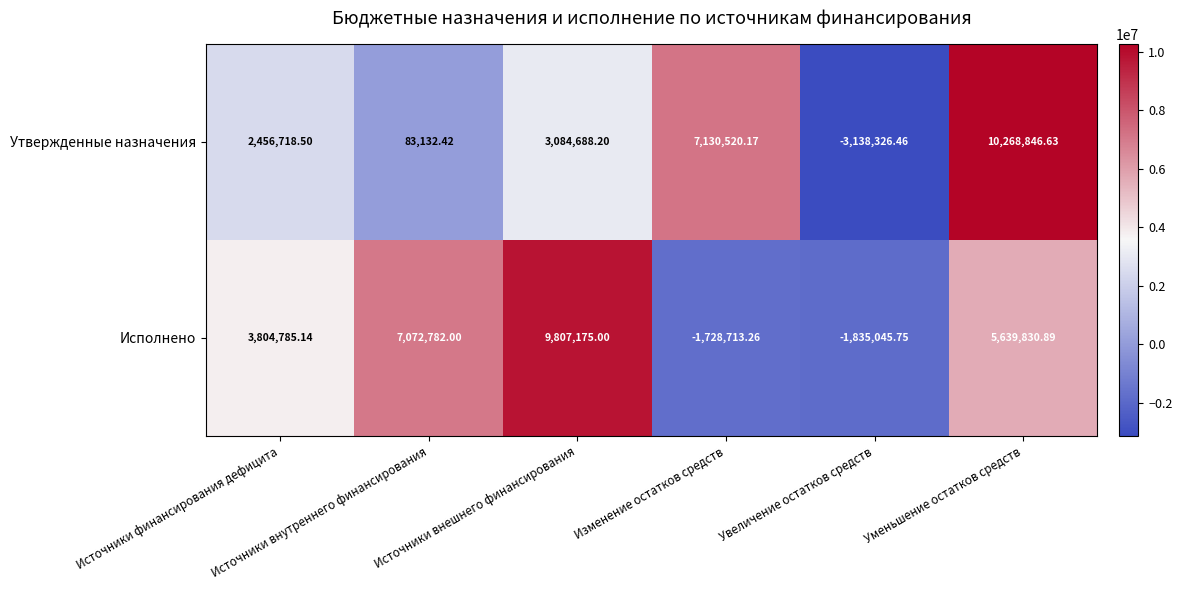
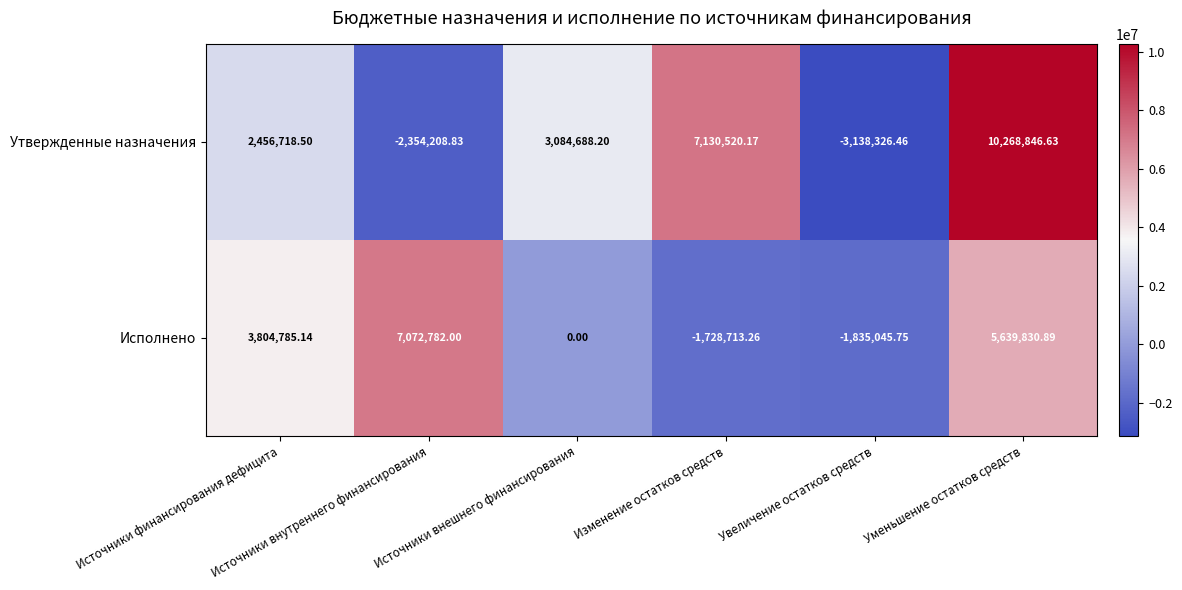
  {
    "Утвержденные назначения": {
      "Источники финансирования дефицита": "2,456,718.50",
-     "Источники внутреннего финансирования": "83,132.42",
+     "Источники внутреннего финансирования": "-2,354,208.83",
      "Источники внешнего финансирования": "3,084,688.20",
      "Изменение остатков средств": "7,130,520.17",
      "Увеличение остатков средств": "-3,138,326.46",
      "Уменьшение остатков средств": "10,268,846.63"
    },
    "Исполнено": {
      "Источники финансирования дефицита": "3,804,785.14",
      "Источники внутреннего финансирования": "7,072,782.00",
-     "Источники внешнего финансирования": "9,807,175.00",
+     "Источники внешнего финансирования": "0.00",
      "Изменение остатков средств": "-1,728,713.26",
      "Увеличение остатков средств": "-1,835,045.75",
      "Уменьшение остатков средств": "5,639,830.89"
    }
  }
